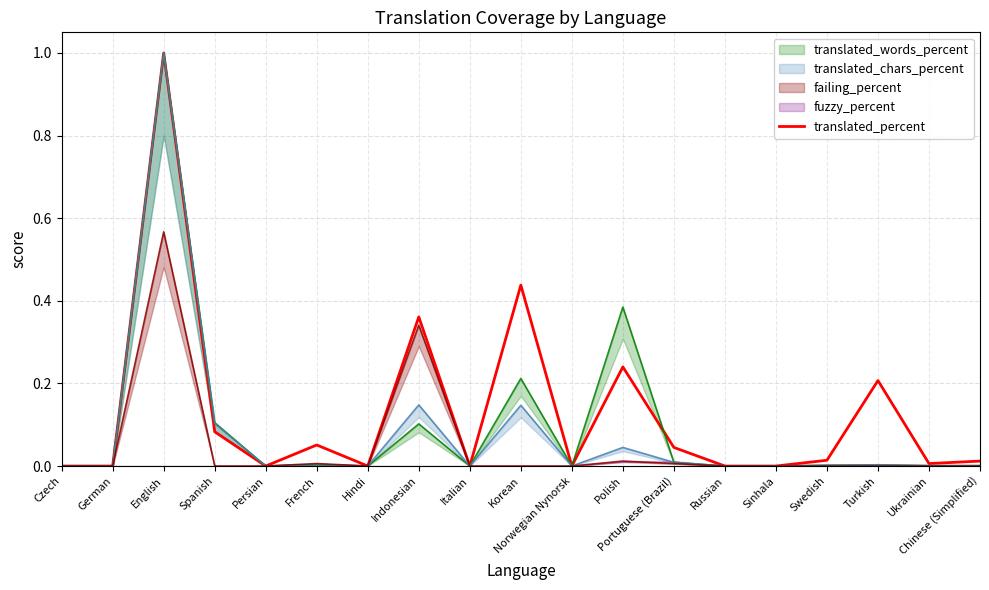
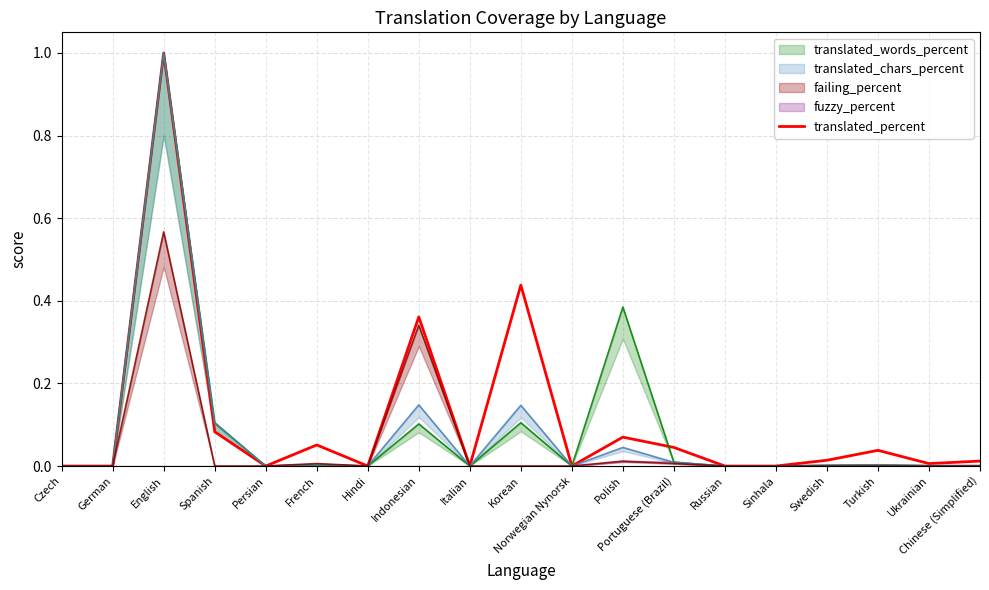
  {
    "translated_percent": {
      "Spanish": 0.08,
      "French": 0.05,
      "Indonesian": 0.36,
      "Korean": 0.44,
-     "Polish": 0.24,
+     "Polish": 0.07,
      "Portuguese (Brazil)": 0.05,
      "Swedish": 0.01,
-     "Turkish": 0.21,
+     "Turkish": 0.04,
      "Chinese (Simplified)": 0.01
    },
    "translated_words_percent": {
      "Indonesian": 0.10,
-     "Korean": 0.21,
+     "Korean": 0.11,
      "Polish": 0.39
    },
    "failing_percent": {
      "English": 0.57,
      "Indonesian": 0.34
    }
  }
